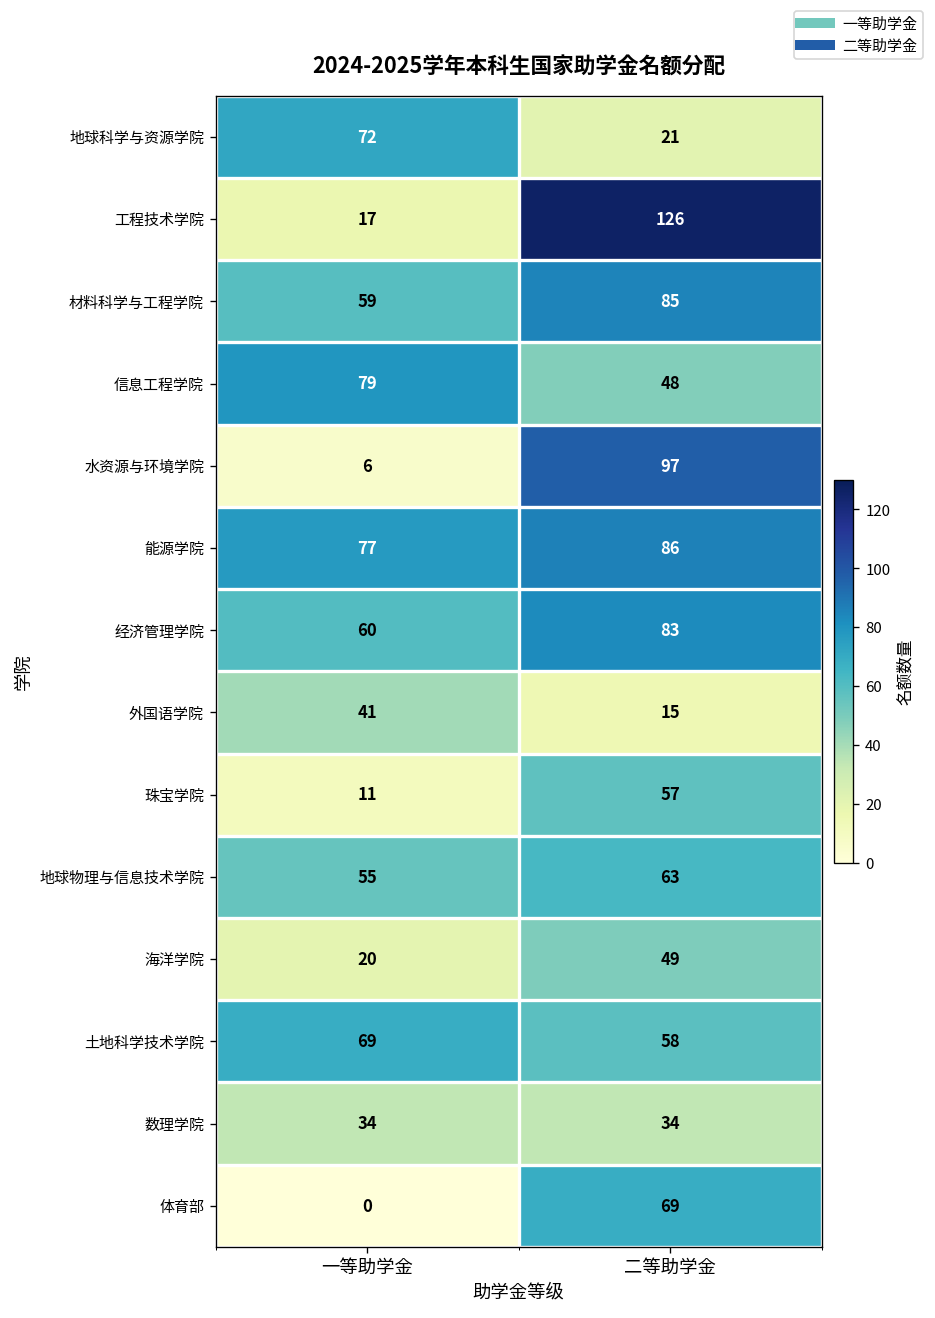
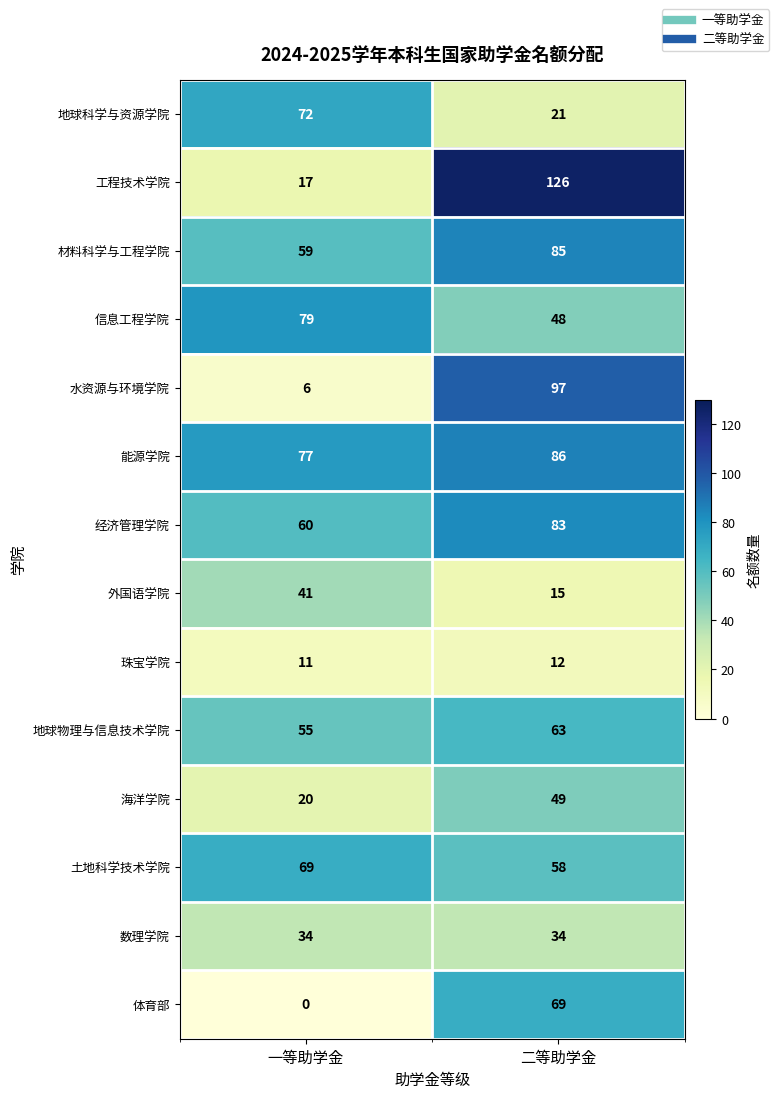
  {
    "地球科学与资源学院": {
      "一等助学金": 72,
      "二等助学金": 21
    },
    "工程技术学院": {
      "一等助学金": 17,
      "二等助学金": 126
    },
    "材料科学与工程学院": {
      "一等助学金": 59,
      "二等助学金": 85
    },
    "信息工程学院": {
      "一等助学金": 79,
      "二等助学金": 48
    },
    "水资源与环境学院": {
      "一等助学金": 6,
      "二等助学金": 97
    },
    "能源学院": {
      "一等助学金": 77,
      "二等助学金": 86
    },
    "经济管理学院": {
      "一等助学金": 60,
      "二等助学金": 83
    },
    "外国语学院": {
      "一等助学金": 41,
      "二等助学金": 15
    },
    "珠宝学院": {
      "一等助学金": 11,
-     "二等助学金": 57
+     "二等助学金": 12
    },
    "地球物理与信息技术学院": {
      "一等助学金": 55,
      "二等助学金": 63
    },
    "海洋学院": {
      "一等助学金": 20,
      "二等助学金": 49
    },
    "土地科学技术学院": {
      "一等助学金": 69,
      "二等助学金": 58
    },
    "数理学院": {
      "一等助学金": 34,
      "二等助学金": 34
    },
    "体育部": {
      "一等助学金": 0,
      "二等助学金": 69
    }
  }
